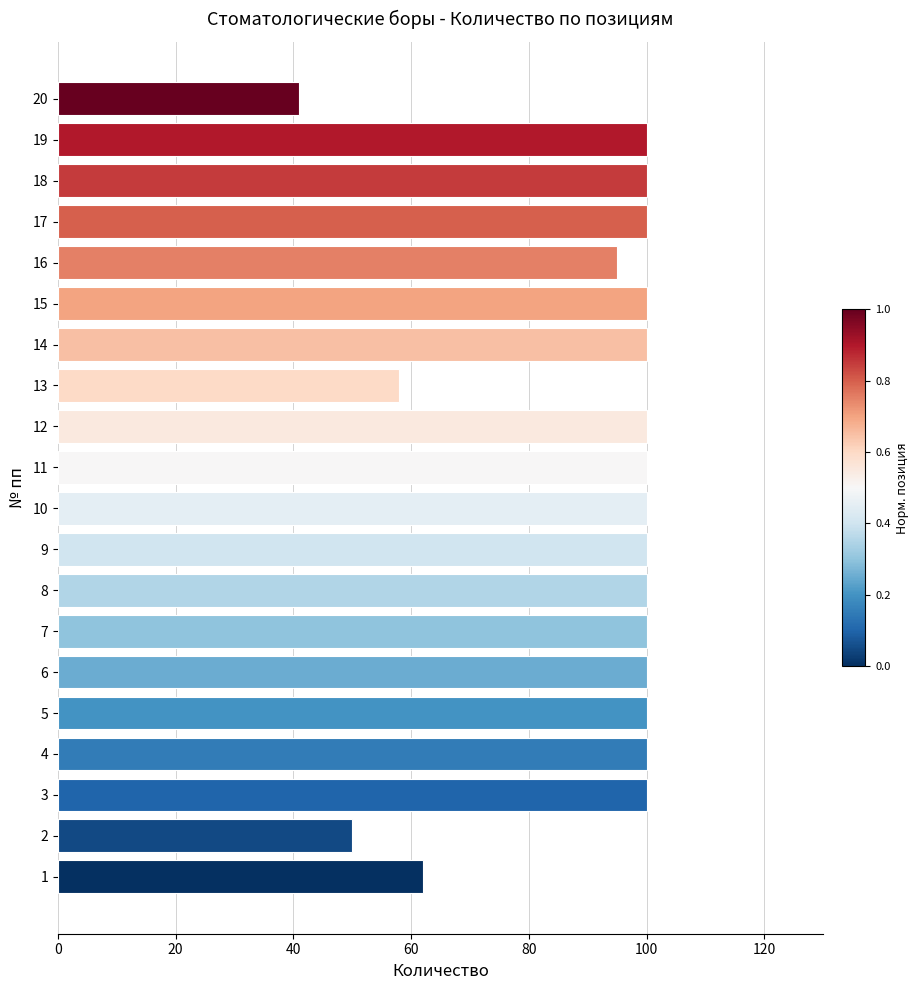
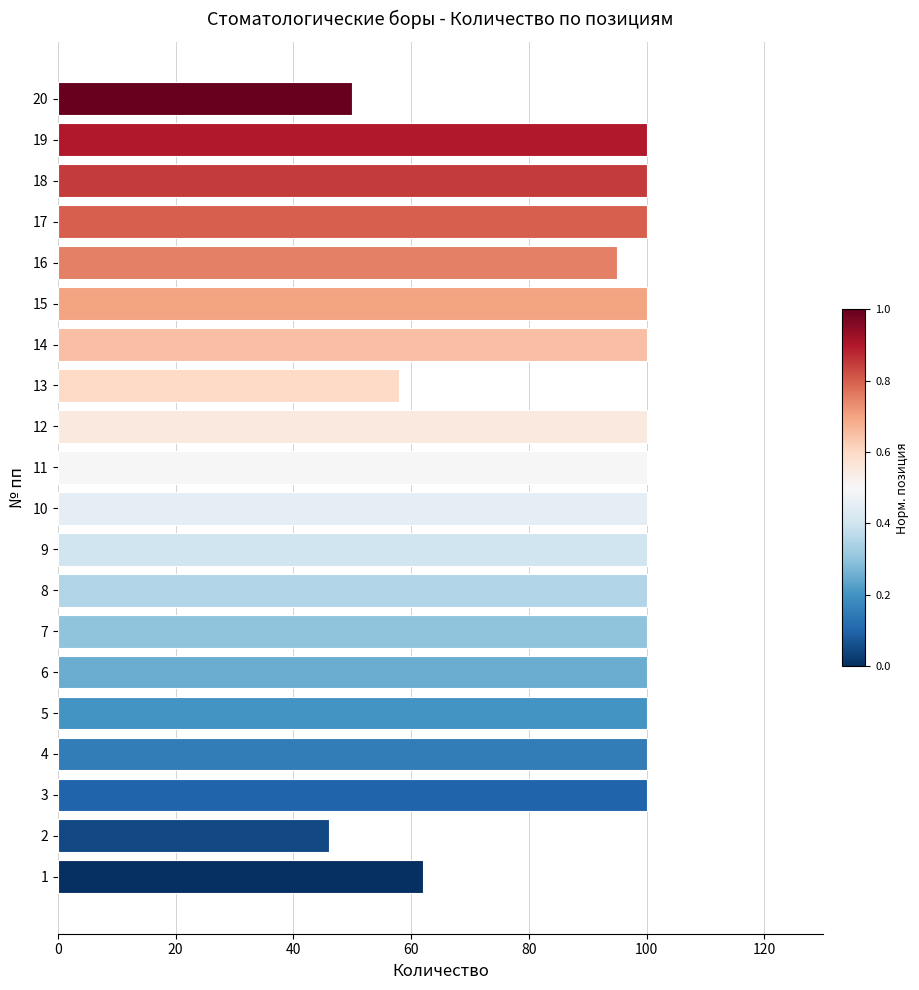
  {
-   "20": 41,
+   "20": 50,
    "19": 100,
    "18": 100,
    "17": 100,
    "16": 95,
    "15": 100,
    "14": 100,
    "13": 58,
    "12": 100,
    "11": 100,
    "10": 100,
    "9": 100,
    "8": 100,
    "7": 100,
    "6": 100,
    "5": 100,
    "4": 100,
    "3": 100,
-   "2": 50,
+   "2": 46,
    "1": 62
  }
